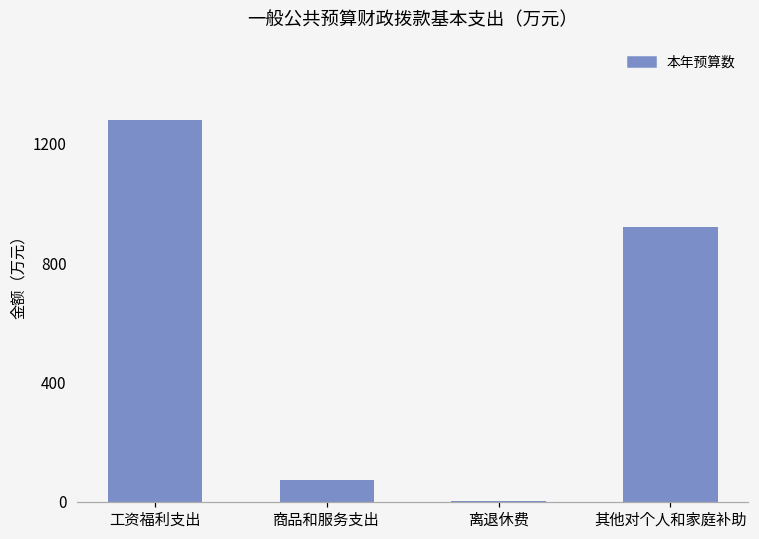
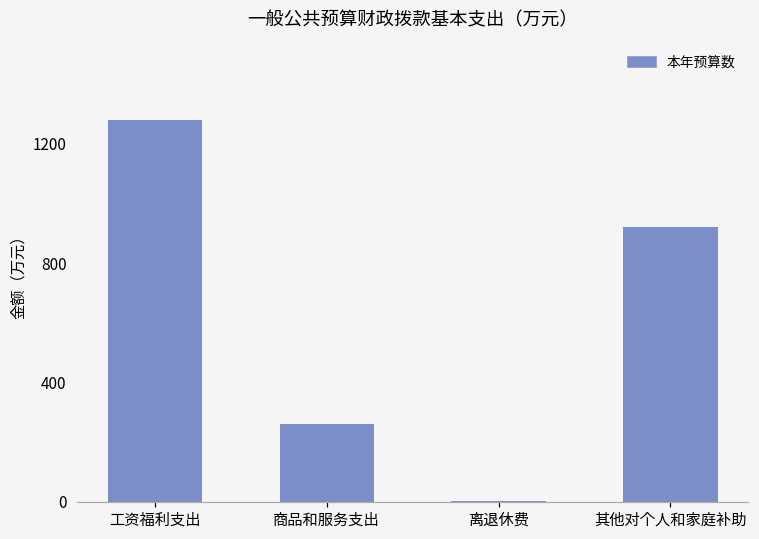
  {
    "工资福利支出": 1280,
-   "商品和服务支出": 70,
+   "商品和服务支出": 260,
    "其他对个人和家庭补助": 920
  }
